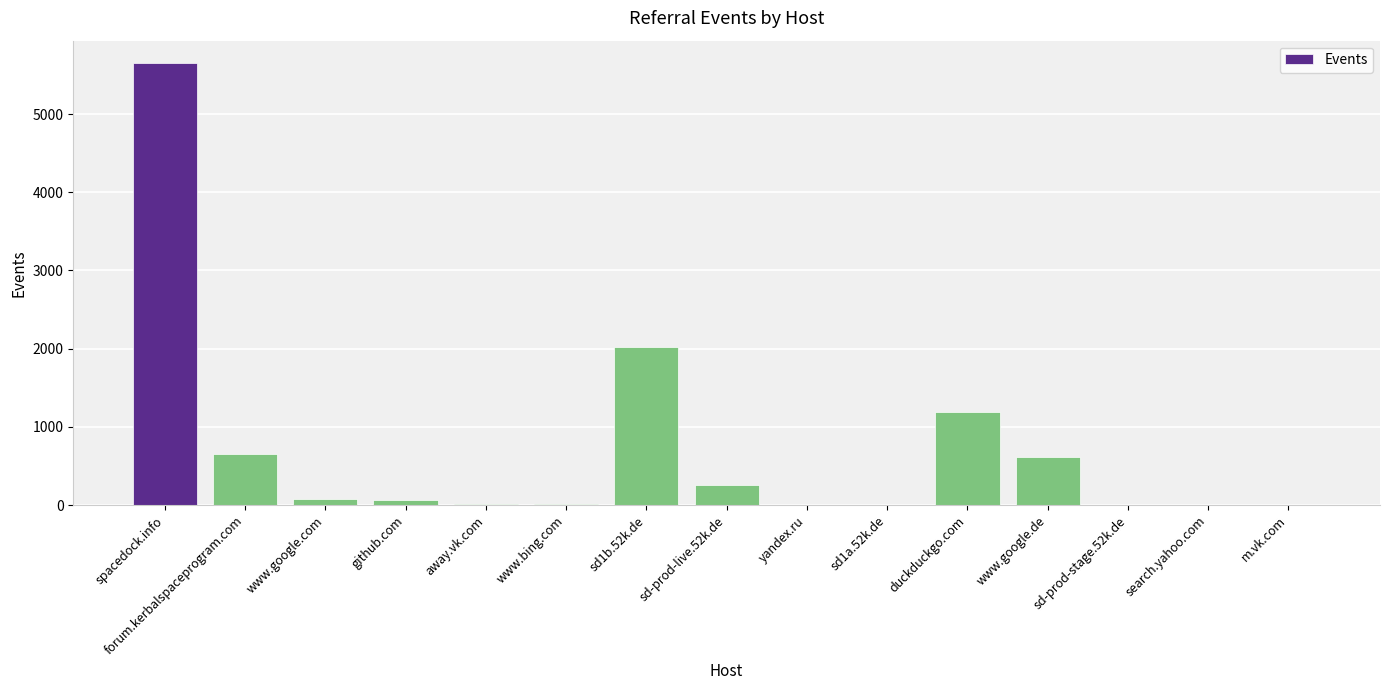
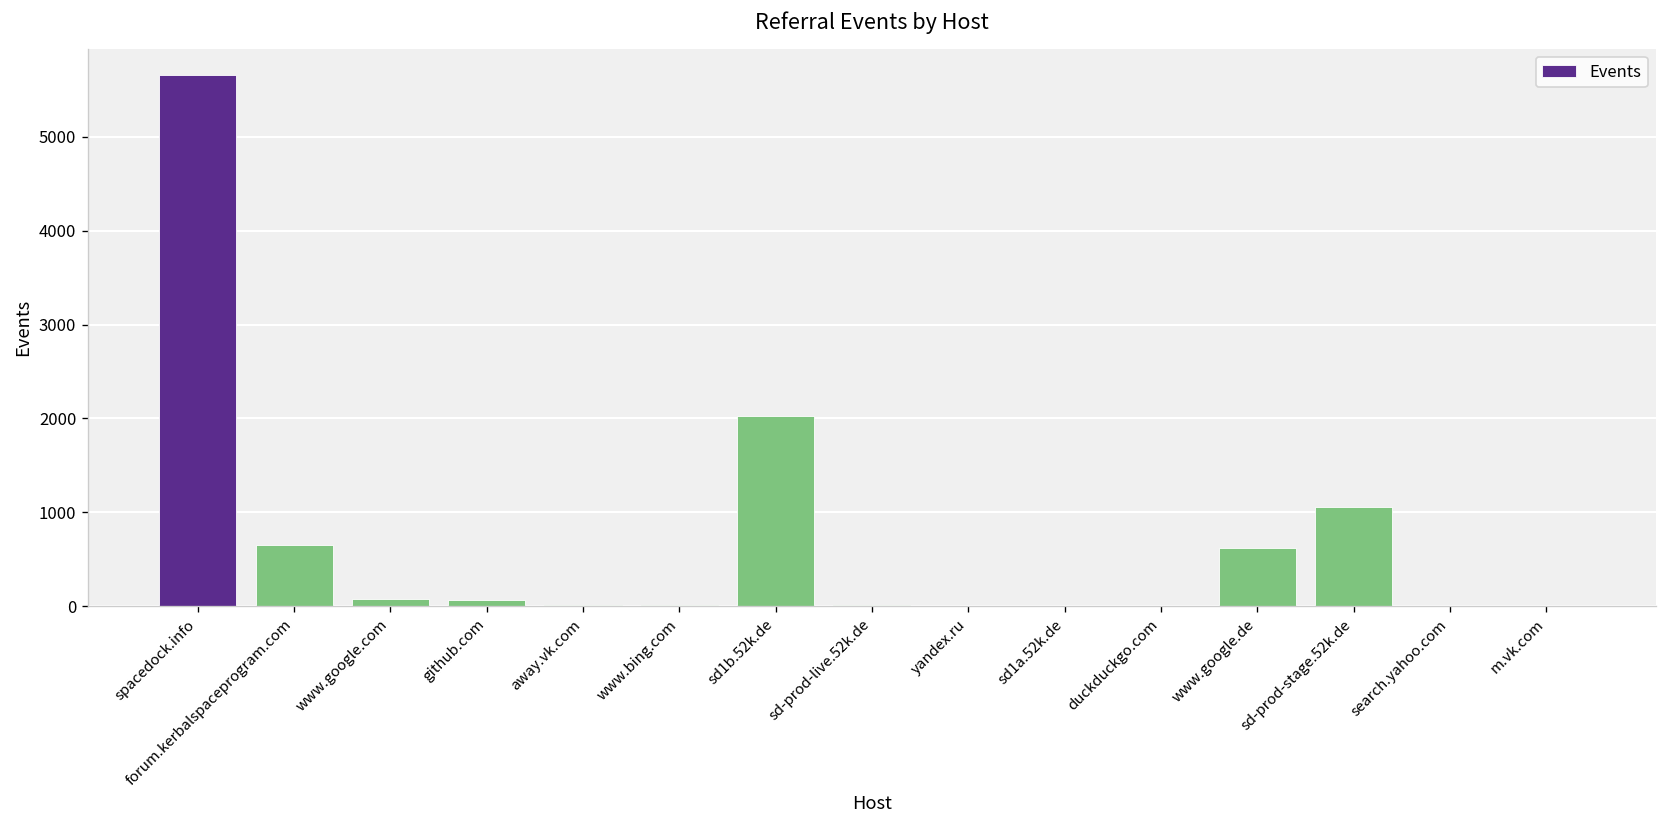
  {
    "spacedock.info": 5700,
    "forum.kerbalspaceprogram.com": 700,
    "www.google.com": 100,
    "github.com": 100,
    "sd1b.52k.de": 2000,
-   "sd-prod-live.52k.de": 300,
-   "duckduckgo.com": 1200,
+   "sd-prod-live.52k.de": 0,
+   "duckduckgo.com": 0,
    "www.google.de": 600,
-   "sd-prod-stage.52k.de": 0
+   "sd-prod-stage.52k.de": 1100
  }
